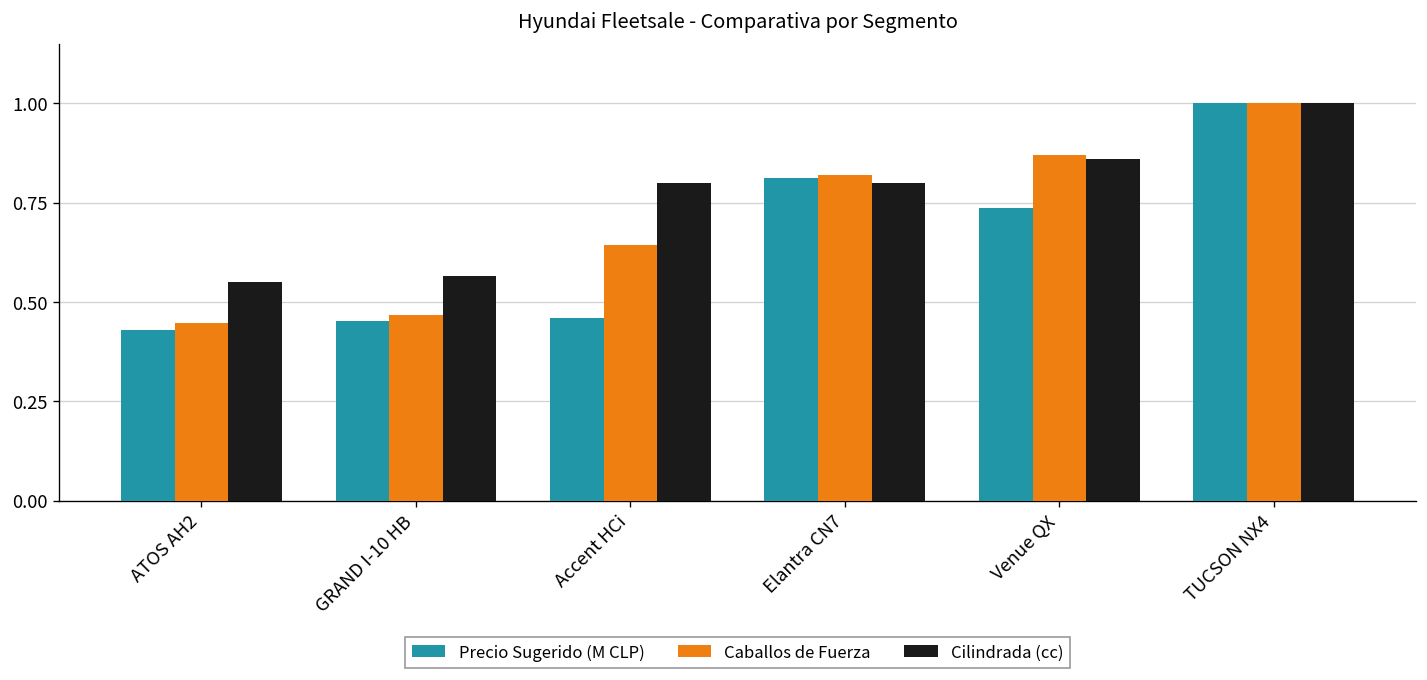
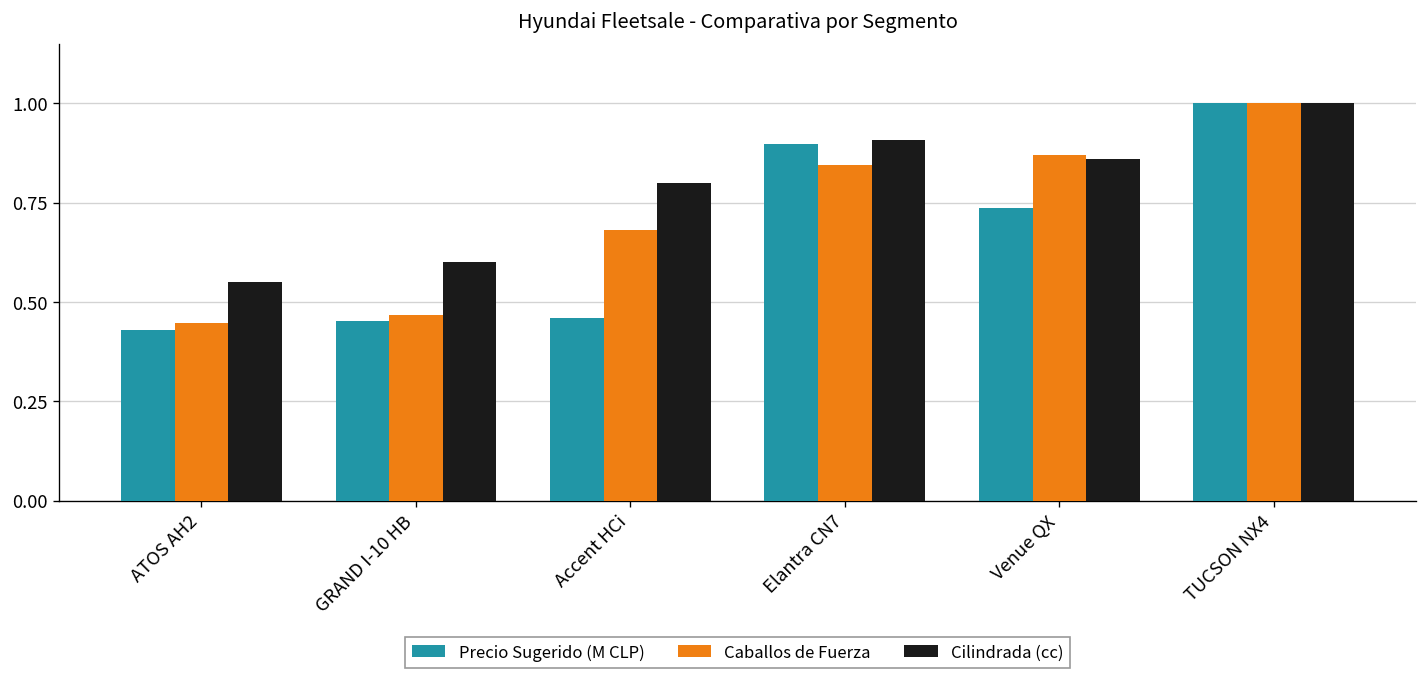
  {
    "Precio Sugerido (M CLP)": {
      "ATOS AH2": 0.43,
      "GRAND I-10 HB": 0.45,
      "Accent HCi": 0.46,
-     "Elantra CN7": 0.81,
+     "Elantra CN7": 0.90,
      "Venue QX": 0.74,
      "TUCSON NX4": 1.00
    },
    "Caballos de Fuerza": {
      "ATOS AH2": 0.45,
      "GRAND I-10 HB": 0.47,
-     "Accent HCi": 0.64,
-     "Elantra CN7": 0.82,
+     "Accent HCi": 0.68,
+     "Elantra CN7": 0.84,
      "Venue QX": 0.87,
      "TUCSON NX4": 1.00
    },
    "Cilindrada (cc)": {
      "ATOS AH2": 0.55,
-     "GRAND I-10 HB": 0.56,
+     "GRAND I-10 HB": 0.60,
      "Accent HCi": 0.80,
-     "Elantra CN7": 0.80,
+     "Elantra CN7": 0.91,
      "Venue QX": 0.86,
      "TUCSON NX4": 1.00
    }
  }
